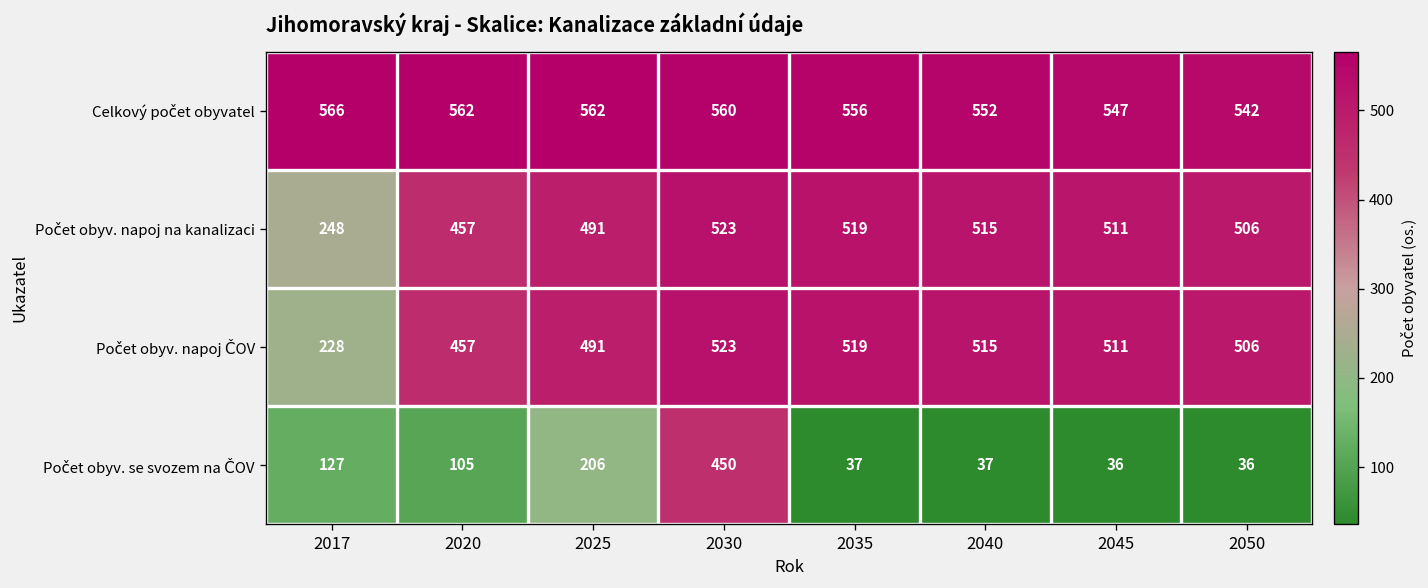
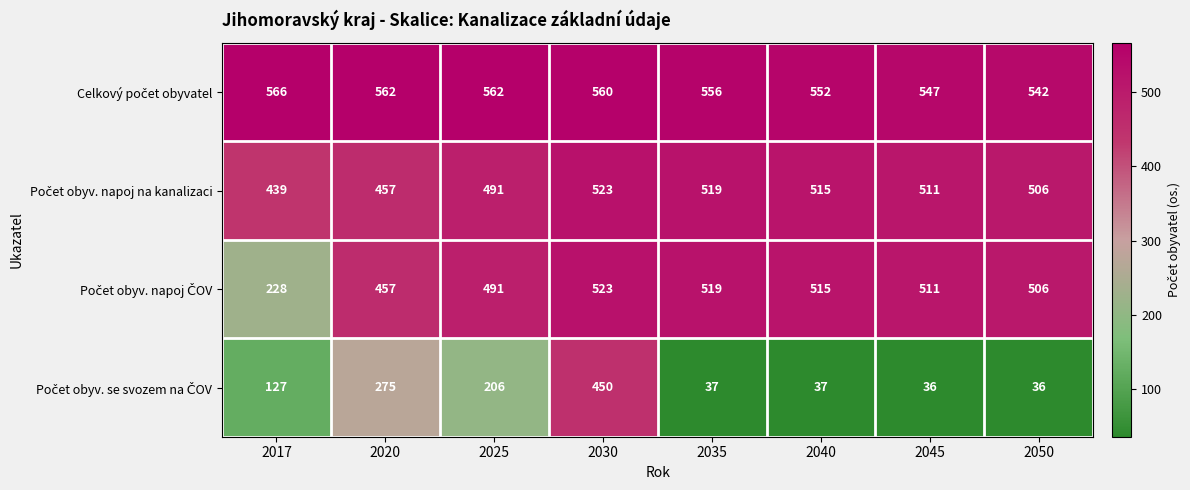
  {
    "Celkový počet obyvatel": {
      "2017": 566,
      "2020": 562,
      "2025": 562,
      "2030": 560,
      "2035": 556,
      "2040": 552,
      "2045": 547,
      "2050": 542
    },
    "Počet obyv. napoj na kanalizaci": {
-     "2017": 248,
+     "2017": 439,
      "2020": 457,
      "2025": 491,
      "2030": 523,
      "2035": 519,
      "2040": 515,
      "2045": 511,
      "2050": 506
    },
    "Počet obyv. napoj ČOV": {
      "2017": 228,
      "2020": 457,
      "2025": 491,
      "2030": 523,
      "2035": 519,
      "2040": 515,
      "2045": 511,
      "2050": 506
    },
    "Počet obyv. se svozem na ČOV": {
      "2017": 127,
-     "2020": 105,
+     "2020": 275,
      "2025": 206,
      "2030": 450,
      "2035": 37,
      "2040": 37,
      "2045": 36,
      "2050": 36
    }
  }
